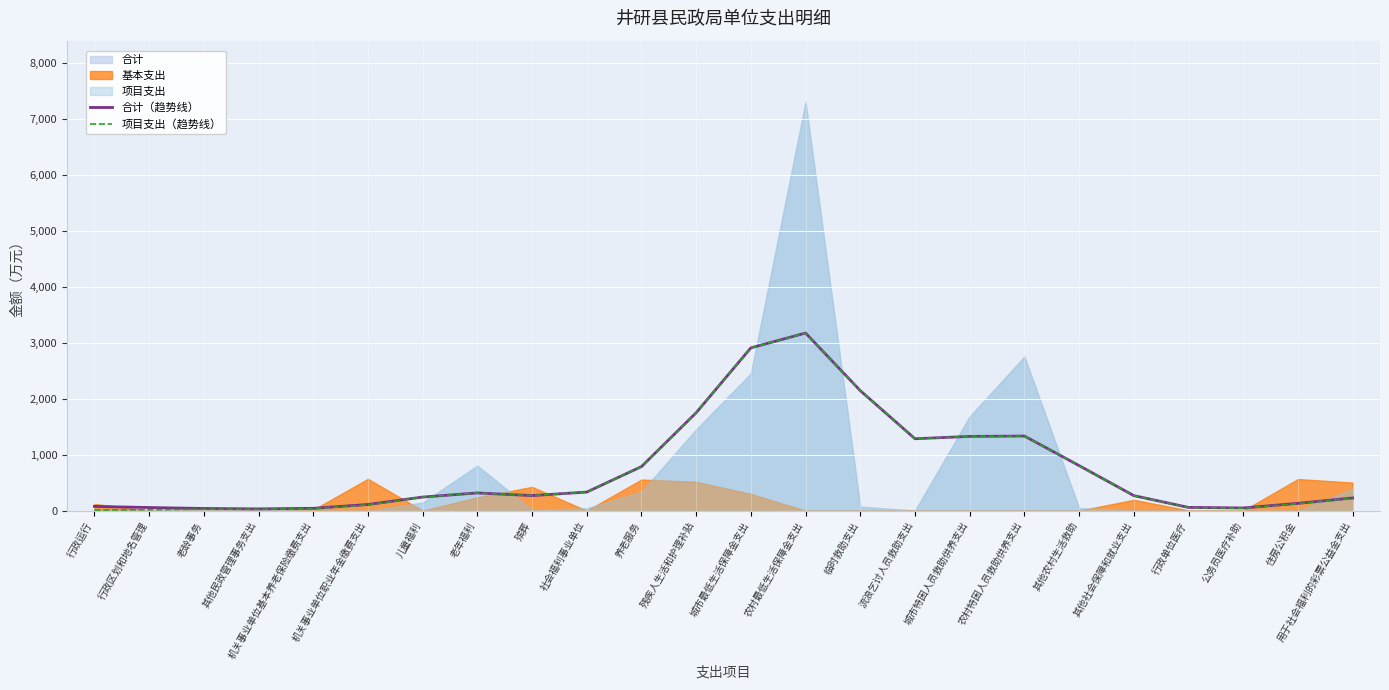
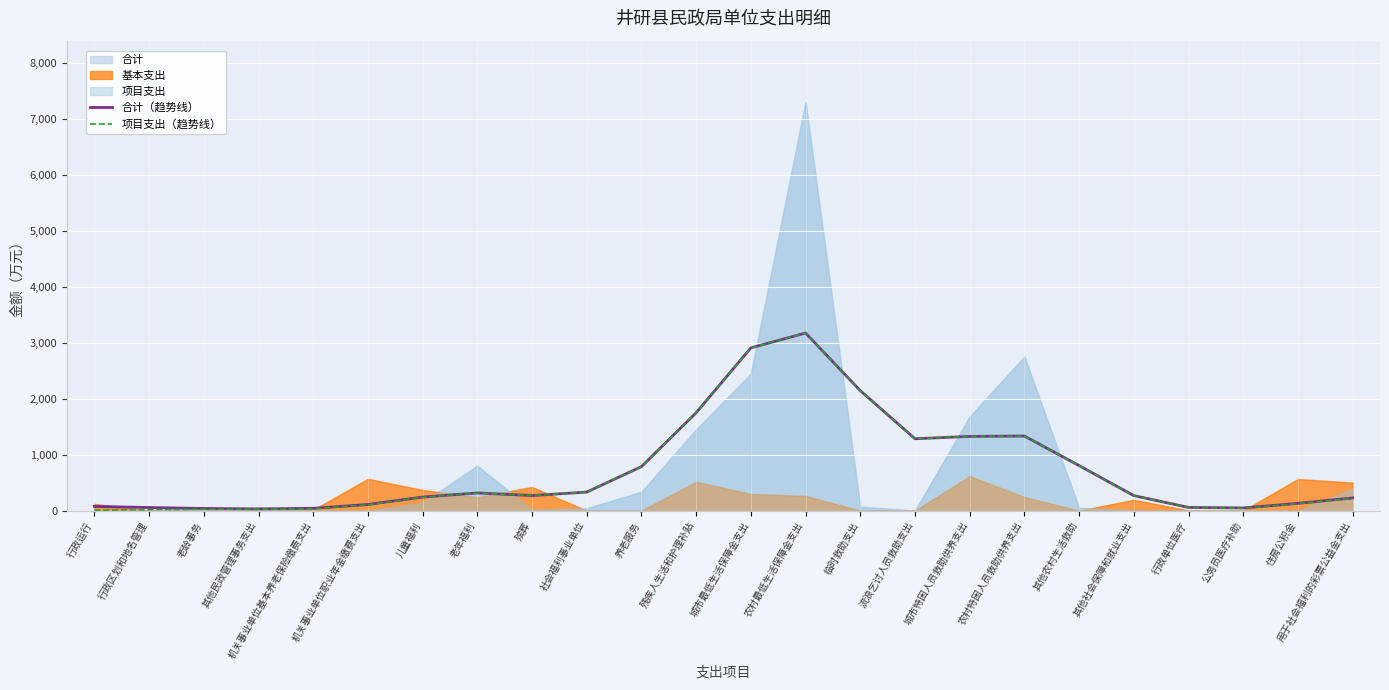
  {
    "基本支出": {
      "机关事业单位职业年金缴费支出": 600,
-     "儿童福利": 0,
+     "儿童福利": 400,
      "老年福利": 200,
      "殡葬": 400,
-     "养老服务": 600,
+     "养老服务": 0,
      "残疾人生活和护理补贴": 500,
      "城市最低生活保障金支出": 300,
-     "农村最低生活保障金支出": 0,
+     "农村最低生活保障金支出": 300,
      "临时救助支出": 0,
-     "城市特困人员救助供养支出": 0,
-     "农村特困人员救助供养支出": 0,
+     "城市特困人员救助供养支出": 600,
+     "农村特困人员救助供养支出": 200,
      "其他农村生活救助": 0,
      "其他社会保障和就业支出": 200,
      "住房公积金": 600,
      "用于社会福利的彩票公益金支出": 500
    }
  }
